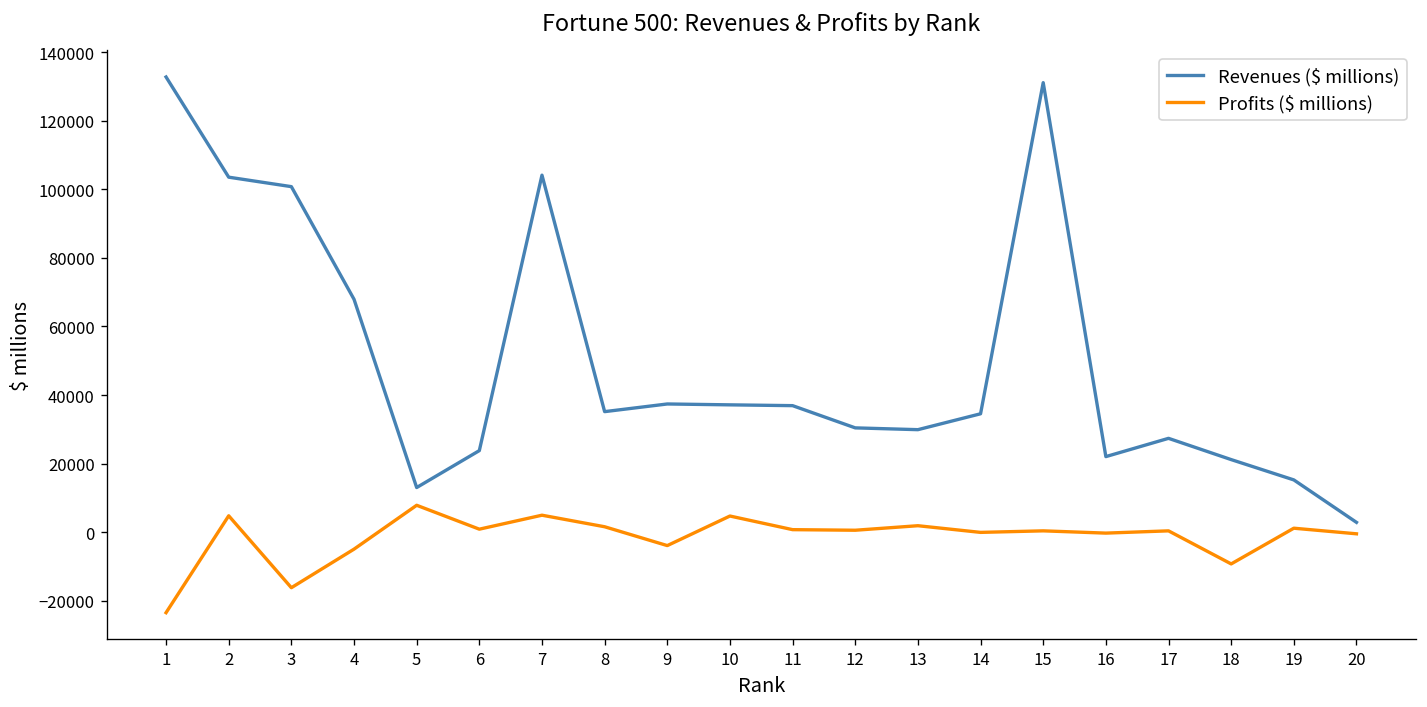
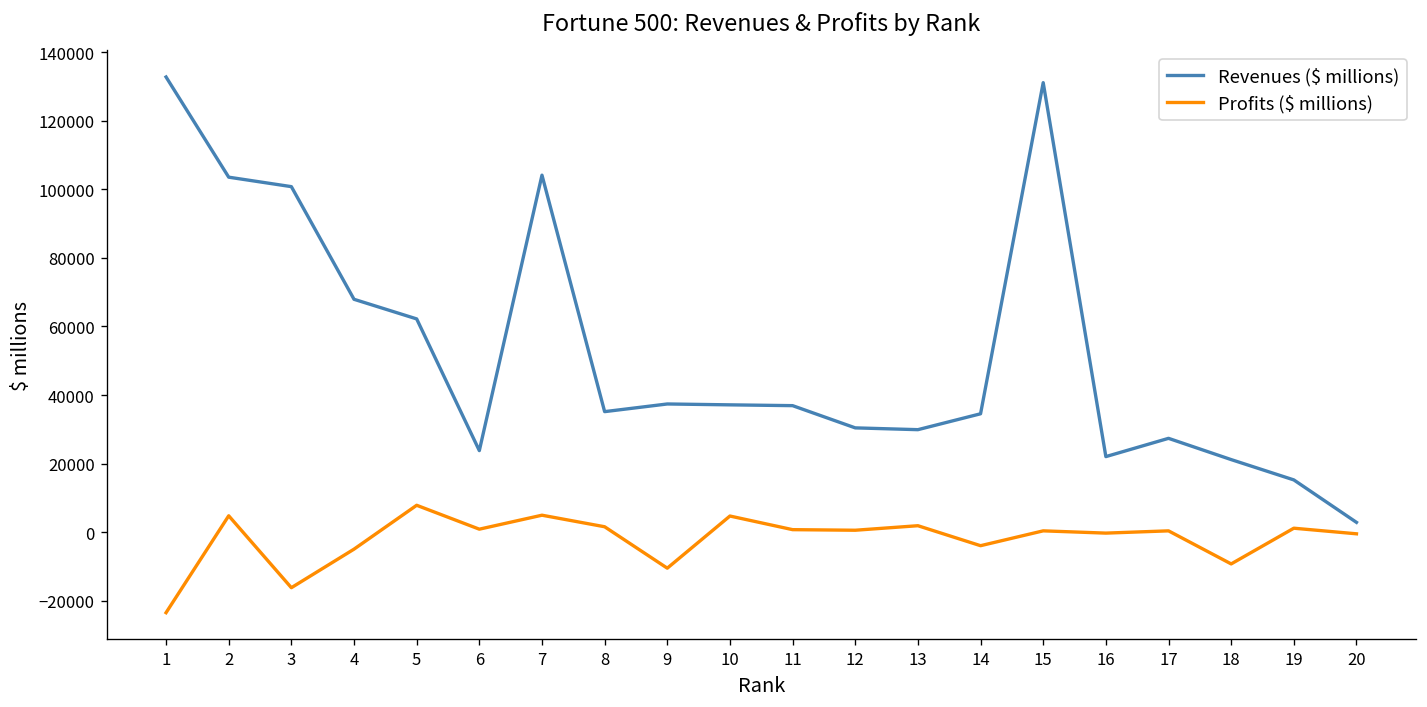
  {
    "Revenues ($ millions)": {
      "1": 133000,
      "2": 104000,
      "3": 101000,
      "4": 68000,
-     "5": 13000,
+     "5": 62000,
      "6": 24000,
      "7": 104000,
      "8": 35000,
      "9": 37000,
      "10": 37000,
      "11": 37000,
      "12": 30000,
      "13": 30000,
      "14": 35000,
      "15": 131000,
      "16": 22000,
      "17": 27000,
      "18": 21000,
      "19": 15000,
      "20": 3000
    },
    "Profits ($ millions)": {
      "1": -23000,
      "2": 5000,
      "3": -16000,
      "4": -5000,
      "5": 8000,
      "6": 1000,
      "7": 5000,
      "8": 2000,
-     "9": -4000,
+     "9": -11000,
      "10": 5000,
      "11": 1000,
      "12": 1000,
      "13": 2000,
-     "14": 0,
+     "14": -4000,
      "15": 0,
      "16": 0,
      "17": 0,
      "18": -9000,
      "19": 1000,
      "20": 0
    }
  }
